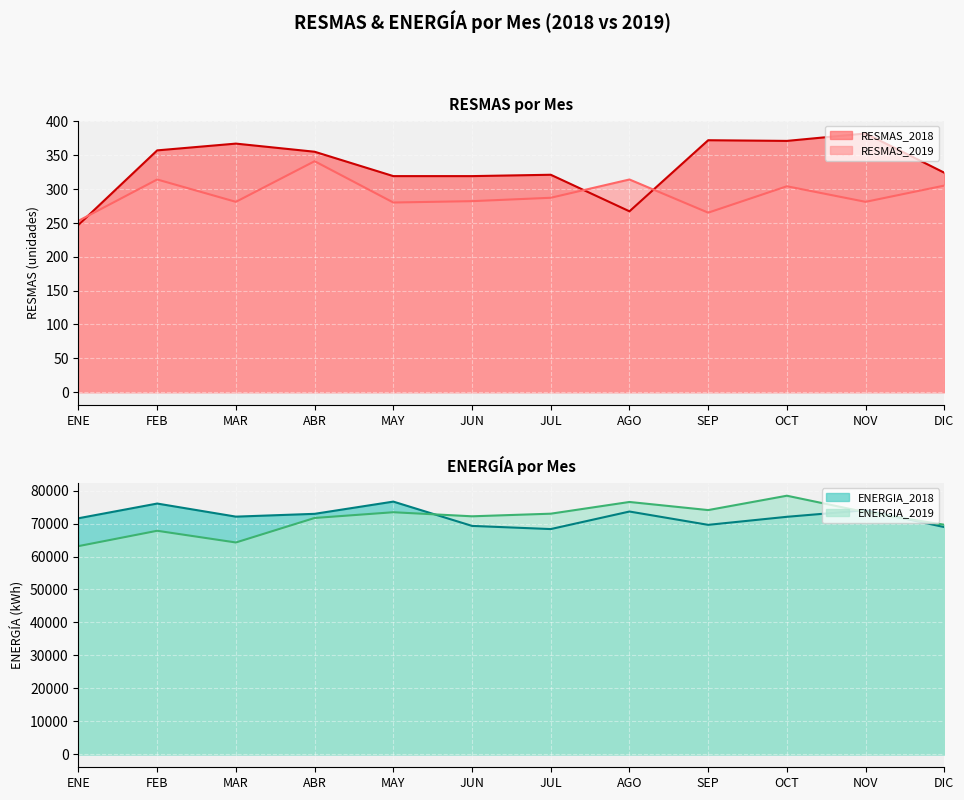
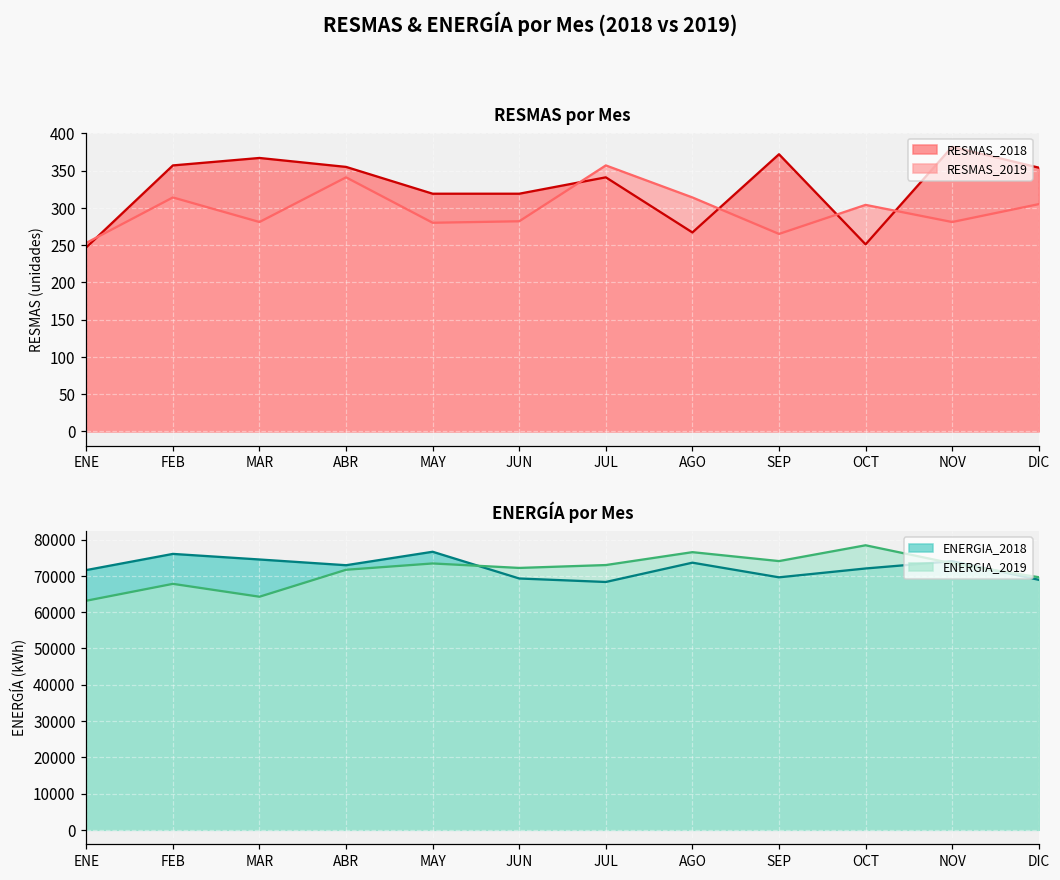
  {
    "RESMAS por Mes": {
      "RESMAS_2018": {
        "ENE": 250,
        "FEB": 360,
        "MAR": 370,
        "ABR": 360,
        "MAY": 320,
        "JUN": 320,
-       "JUL": 320,
+       "JUL": 340,
        "AGO": 270,
        "SEP": 370,
-       "OCT": 370,
-       "DIC": 320
+       "OCT": 250,
+       "DIC": 350
      },
      "RESMAS_2019": {
        "ENE": 250,
        "FEB": 310,
        "MAR": 280,
        "ABR": 340,
        "MAY": 280,
        "JUN": 280,
-       "JUL": 290,
+       "JUL": 360,
        "AGO": 310,
        "SEP": 270,
        "OCT": 300,
        "NOV": 280,
        "DIC": 310
      }
    },
    "ENERGÍA por Mes": {
      "ENERGIA_2018": {
        "ENE": 72000,
        "FEB": 76000,
-       "MAR": 72000,
+       "MAR": 75000,
        "ABR": 73000,
        "MAY": 77000,
        "JUN": 69000,
        "JUL": 68000,
        "AGO": 74000,
        "SEP": 70000,
        "OCT": 72000
      },
      "ENERGIA_2019": {
        "ENE": 63000,
        "FEB": 68000,
        "MAR": 64000,
        "ABR": 72000,
        "MAY": 73000,
        "JUN": 72000,
        "JUL": 73000,
        "AGO": 77000,
        "SEP": 74000,
        "OCT": 78000
      }
    }
  }
